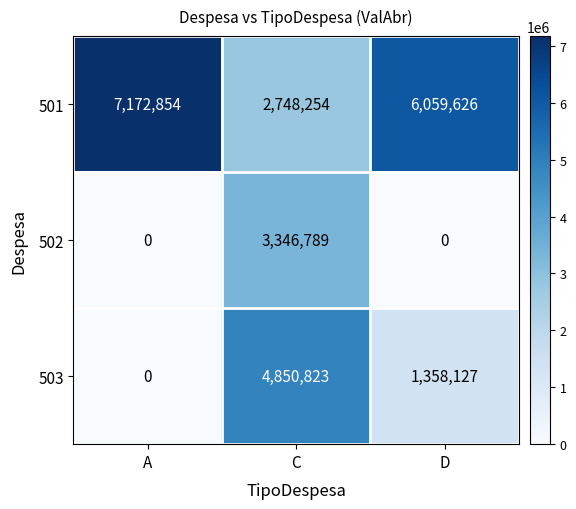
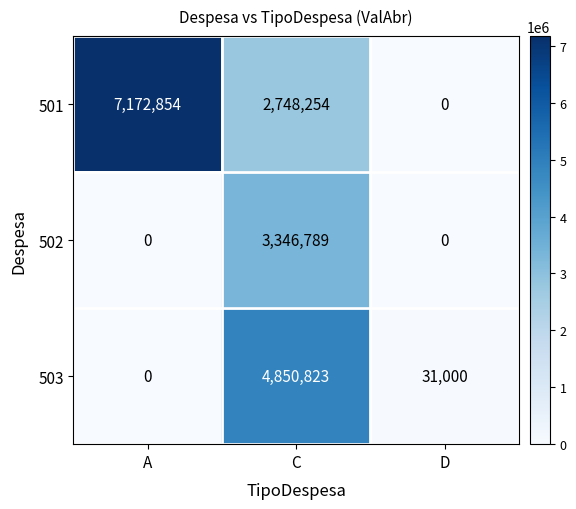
  {
    "501": {
      "A": "7,172,854",
      "C": "2,748,254",
-     "D": "6,059,626"
+     "D": "0"
    },
    "502": {
      "A": "0",
      "C": "3,346,789",
      "D": "0"
    },
    "503": {
      "A": "0",
      "C": "4,850,823",
-     "D": "1,358,127"
+     "D": "31,000"
    }
  }
